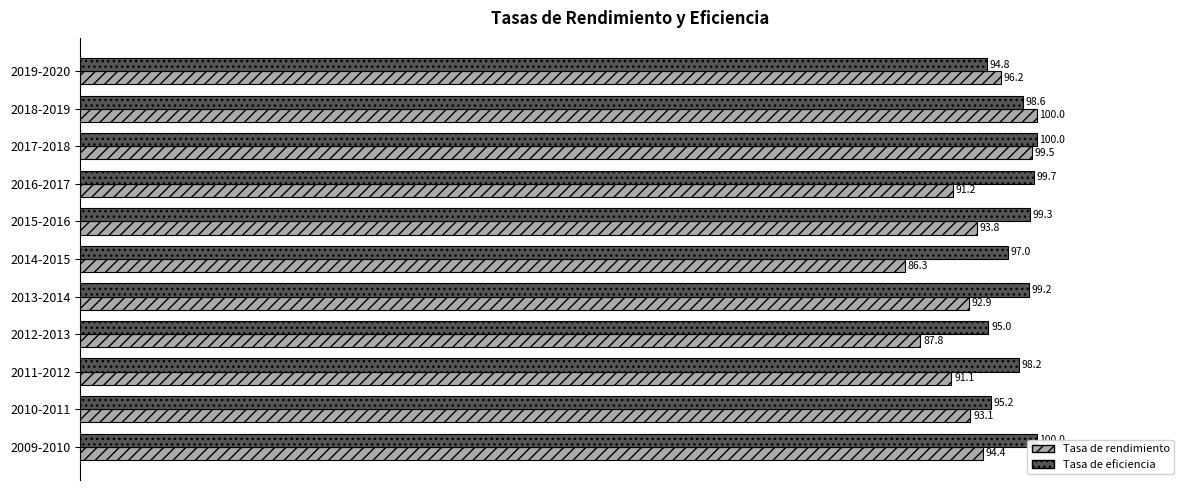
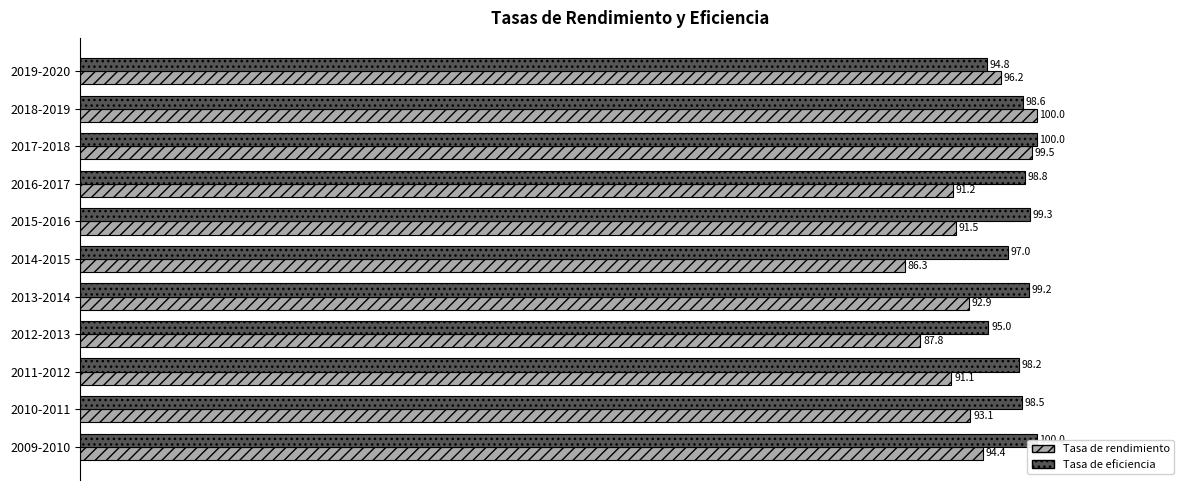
  {
    "Tasa de rendimiento": {
      "2019-2020": 96.2,
      "2018-2019": 100.0,
      "2017-2018": 99.5,
      "2016-2017": 91.2,
-     "2015-2016": 93.8,
+     "2015-2016": 91.5,
      "2014-2015": 86.3,
      "2013-2014": 92.9,
      "2012-2013": 87.8,
      "2011-2012": 91.1,
      "2010-2011": 93.1,
      "2009-2010": 94.4
    },
    "Tasa de eficiencia": {
      "2019-2020": 94.8,
      "2018-2019": 98.6,
      "2017-2018": 100.0,
-     "2016-2017": 99.7,
+     "2016-2017": 98.8,
      "2015-2016": 99.3,
      "2014-2015": 97.0,
      "2013-2014": 99.2,
      "2012-2013": 95.0,
      "2011-2012": 98.2,
-     "2010-2011": 95.2
+     "2010-2011": 98.5
    }
  }
